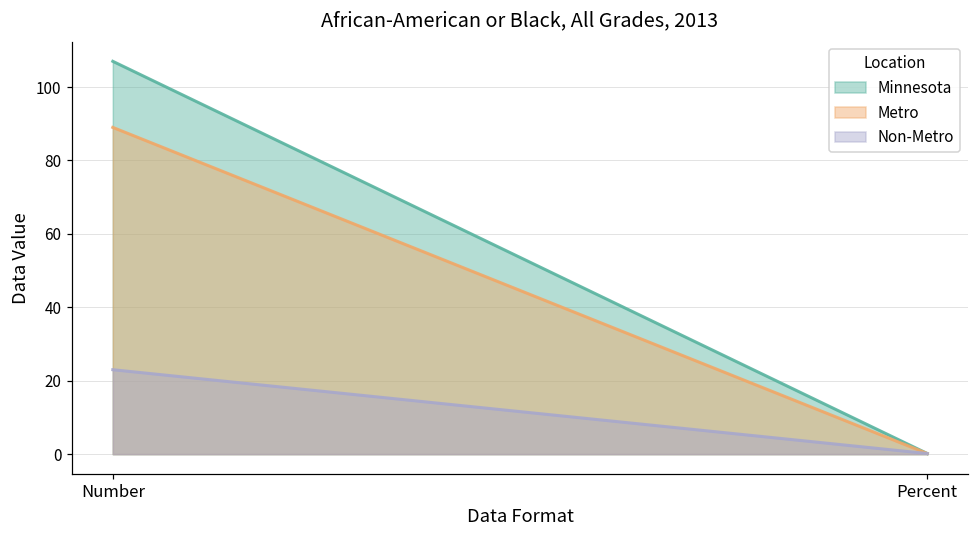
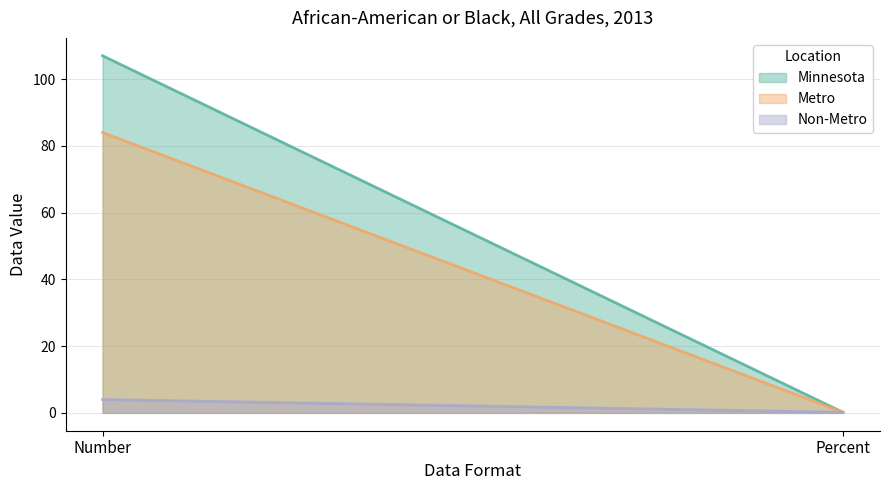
  {
    "Minnesota": {
      "Number": 107
    },
    "Metro": {
-     "Number": 89
+     "Number": 84
    },
    "Non-Metro": {
-     "Number": 23
+     "Number": 4
    }
  }
